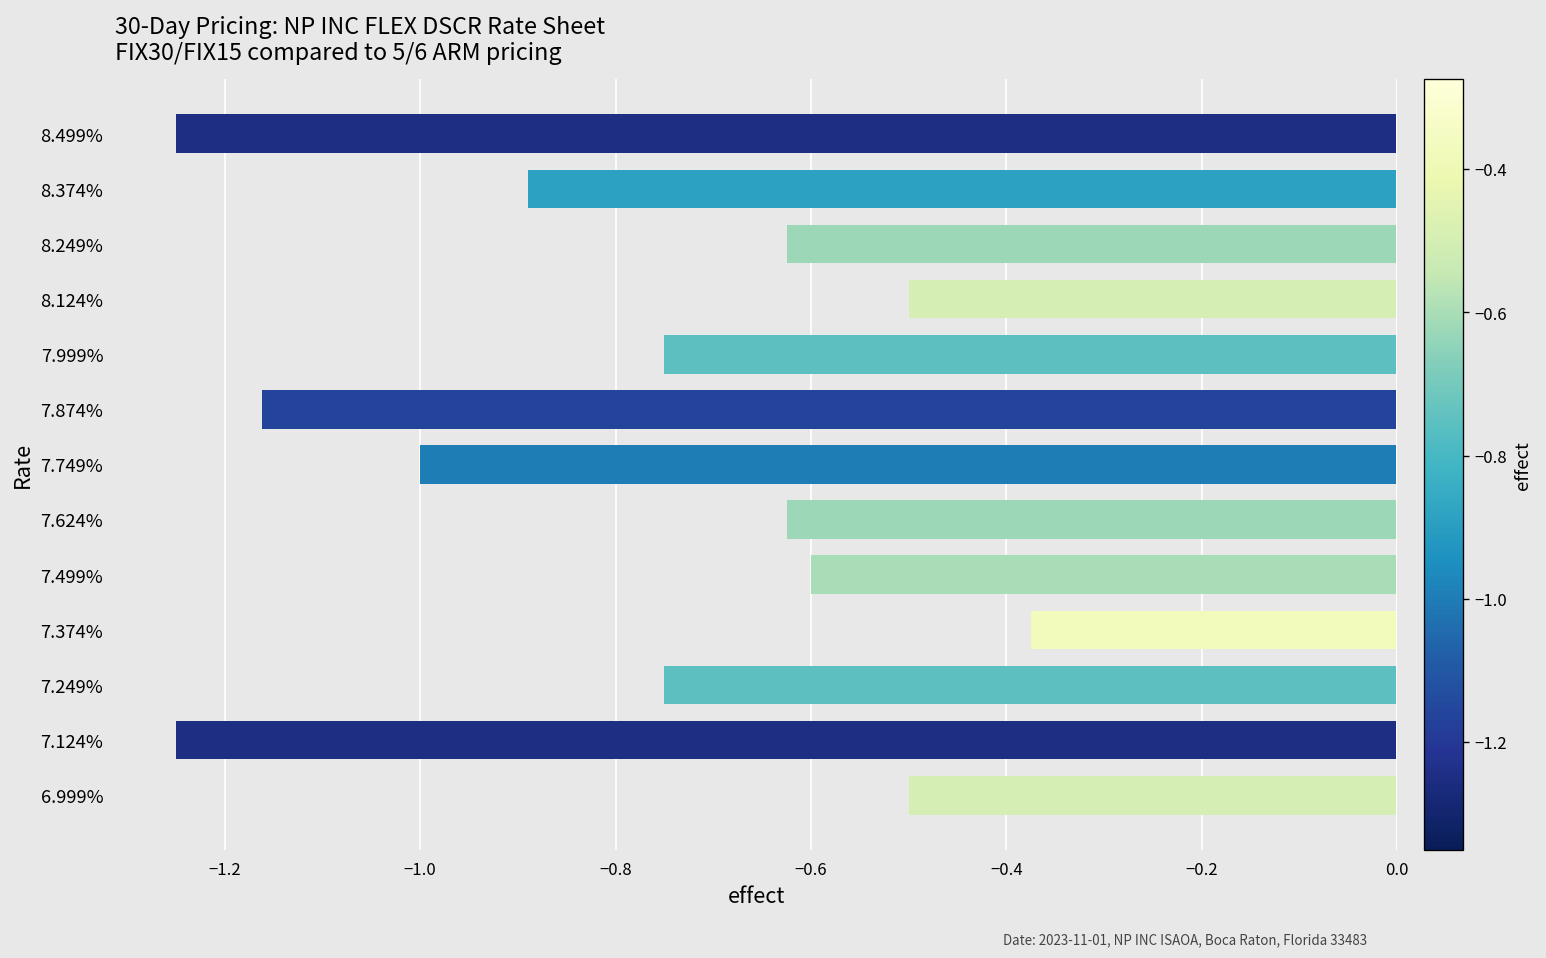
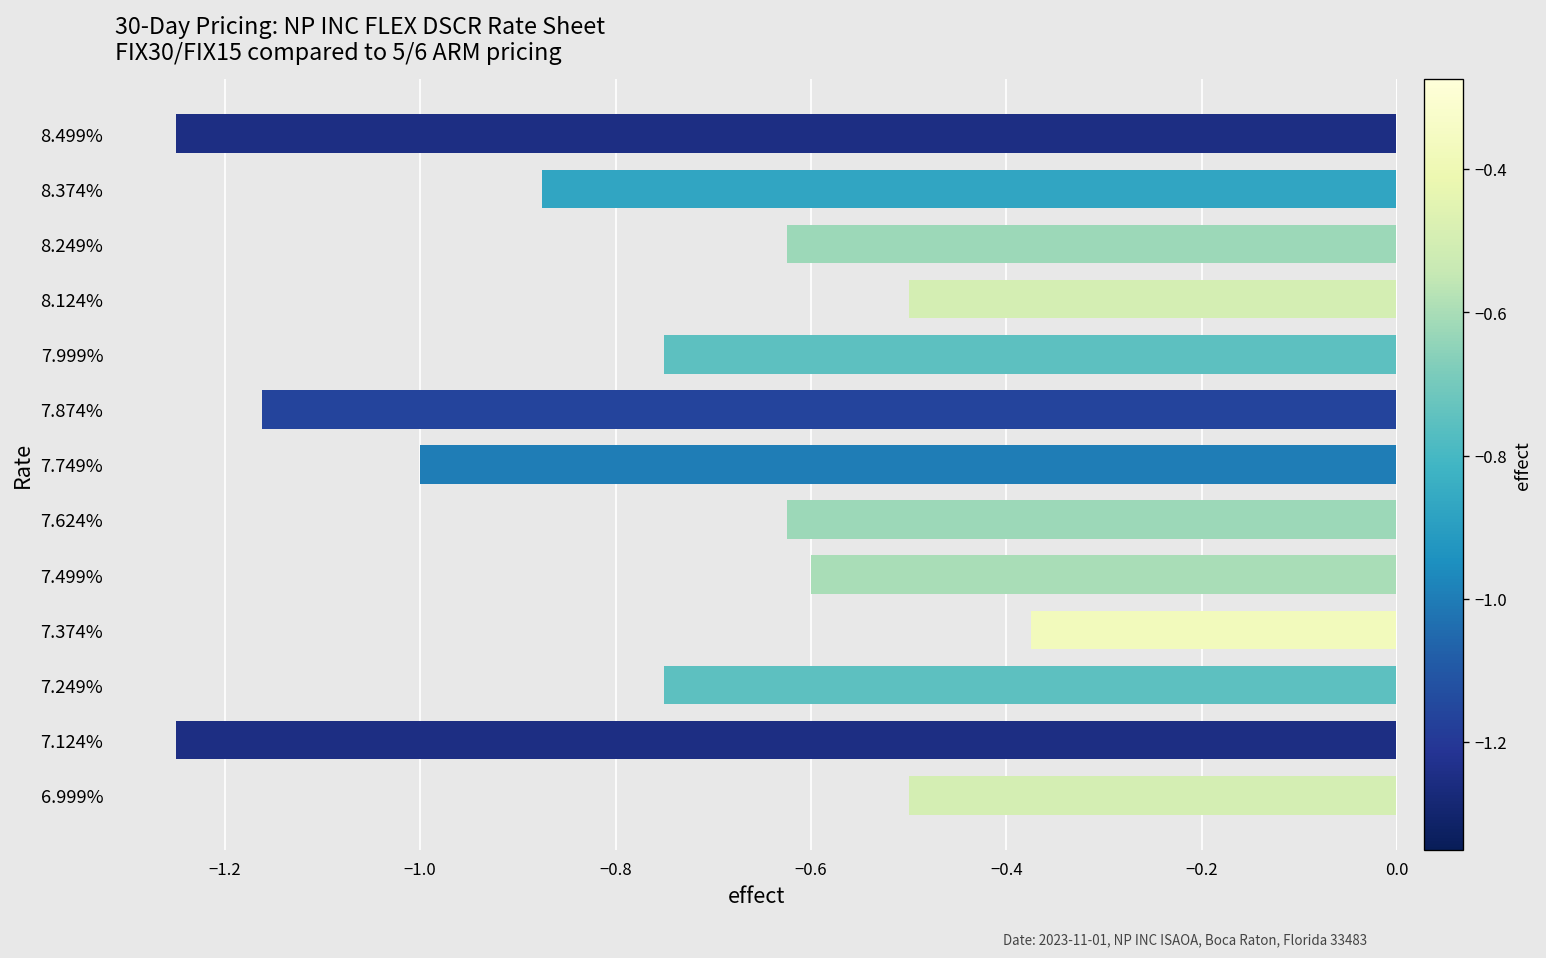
  {
    "8.499%": -1.25,
-   "8.374%": -0.89,
+   "8.374%": -0.88,
    "8.249%": -0.63,
    "8.124%": -0.50,
    "7.999%": -0.75,
    "7.874%": -1.16,
    "7.749%": -1.00,
    "7.624%": -0.63,
    "7.499%": -0.60,
    "7.374%": -0.38,
    "7.249%": -0.75,
    "7.124%": -1.25,
    "6.999%": -0.50
  }
